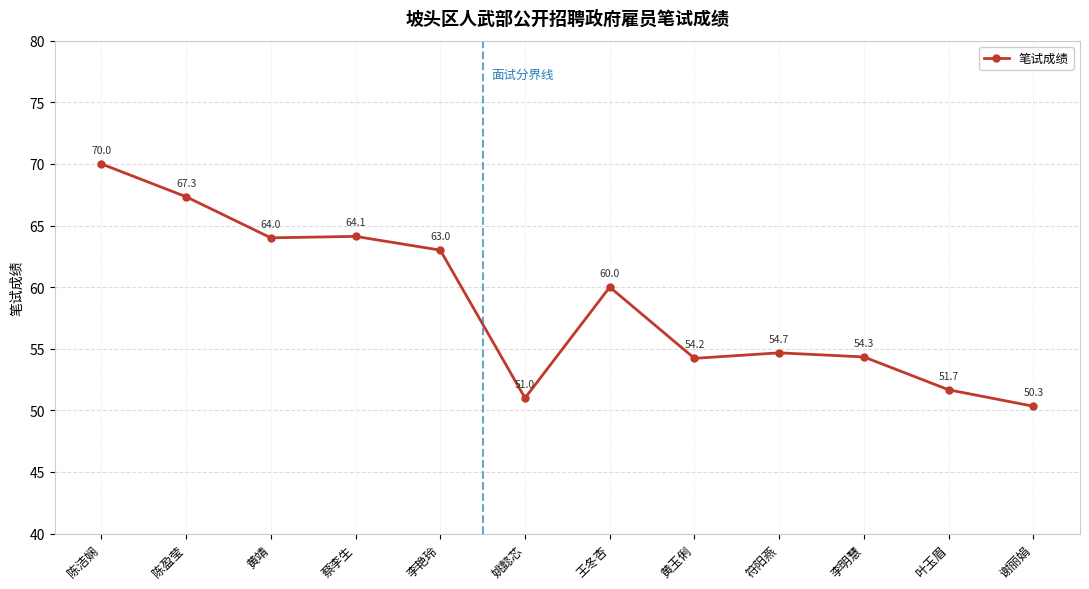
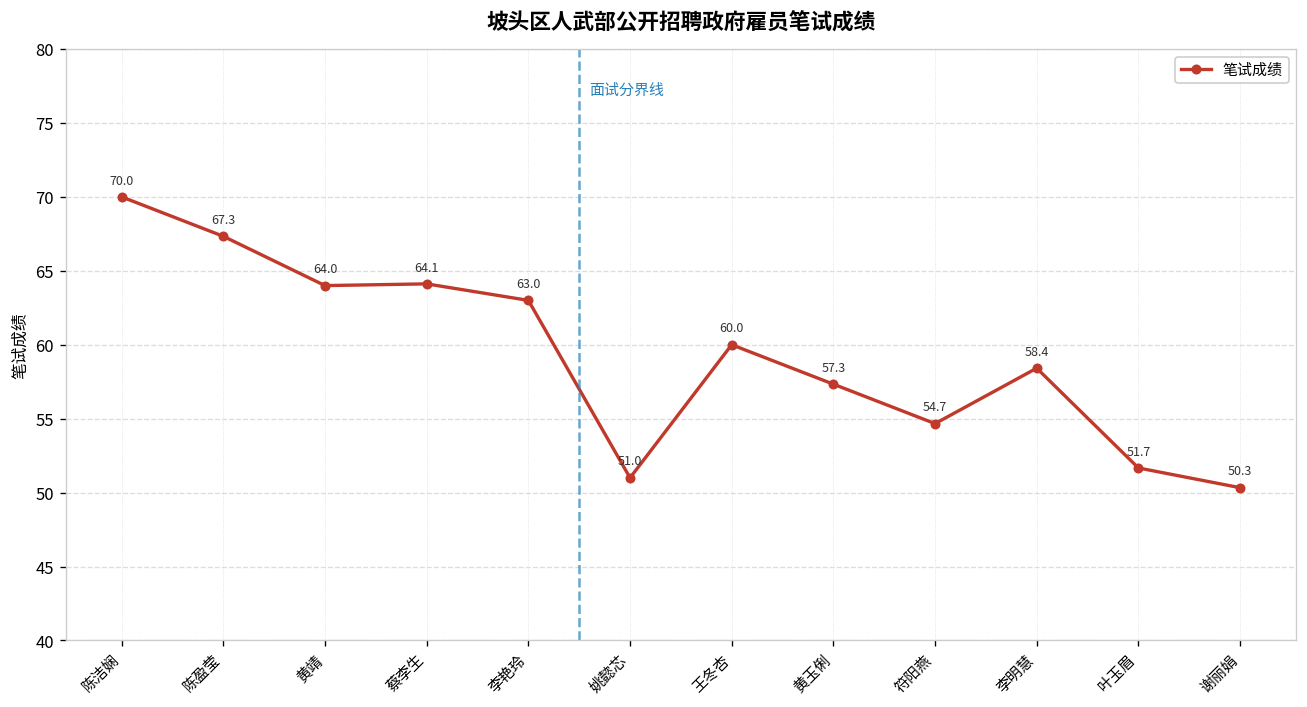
  {
    "陈洁娴": 70.0,
    "陈盈莹": 67.3,
    "黄靖": 64.0,
    "蔡李生": 64.1,
    "李艳玲": 63.0,
    "姚懿芯": 51.0,
    "王冬杏": 60.0,
-   "黄玉俐": 54.2,
+   "黄玉俐": 57.3,
    "符阳燕": 54.7,
-   "李明慧": 54.3,
+   "李明慧": 58.4,
    "叶玉眉": 51.7,
    "谢丽娟": 50.3
  }
